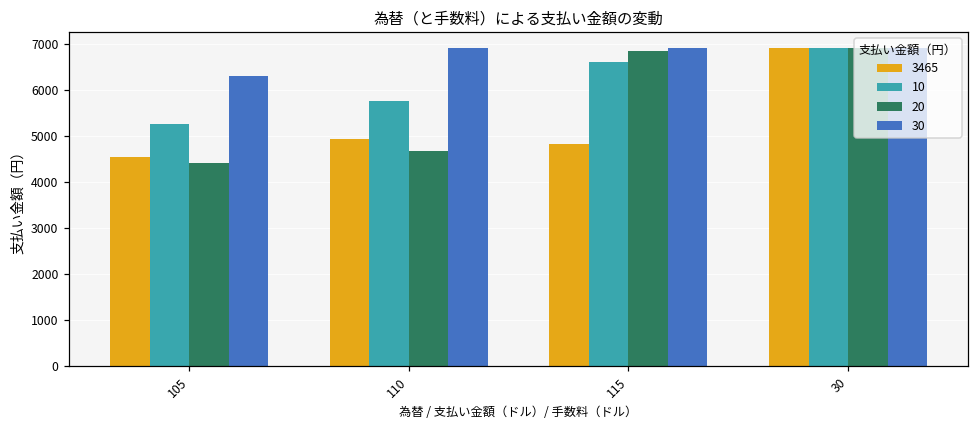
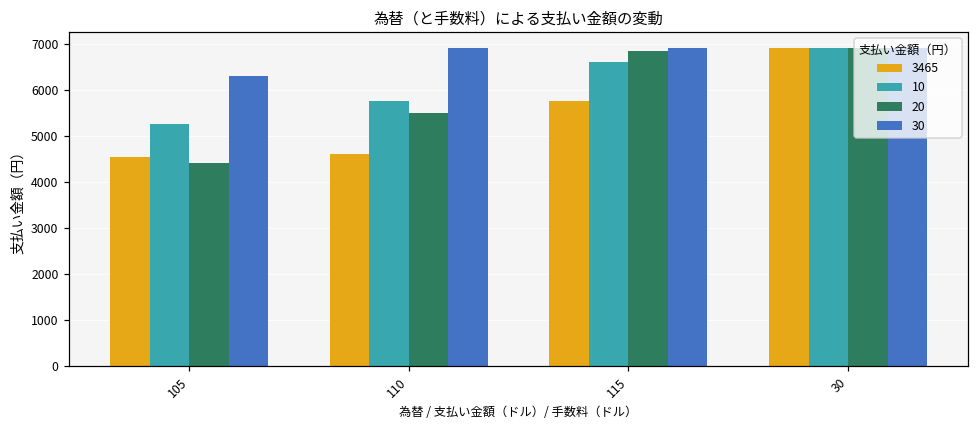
  {
    "3465": {
      "105": 4500,
-     "110": 4900,
-     "115": 4800,
+     "110": 4600,
+     "115": 5800,
      "30": 6900
    },
    "20": {
      "105": 4400,
-     "110": 4700,
+     "110": 5500,
      "115": 6800
    }
  }
